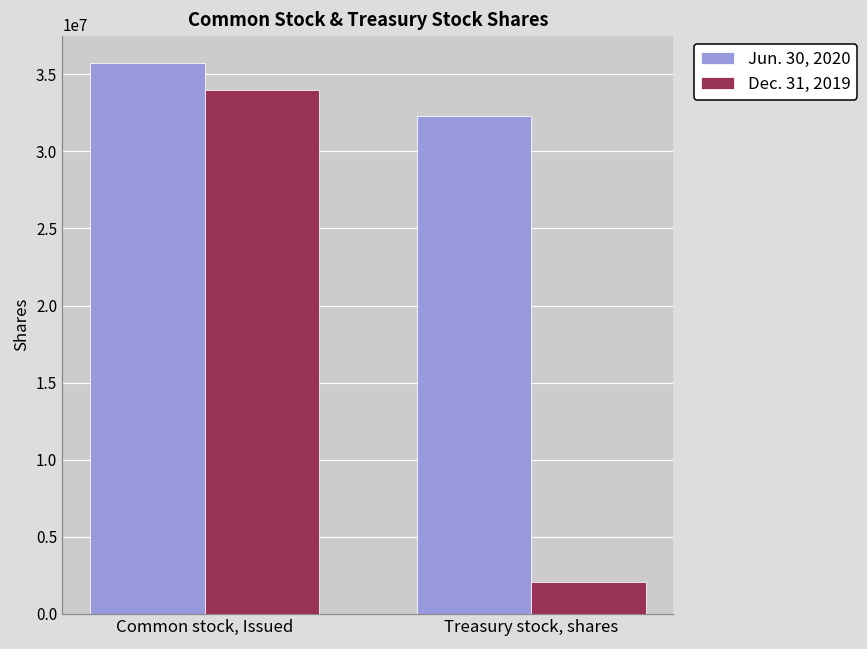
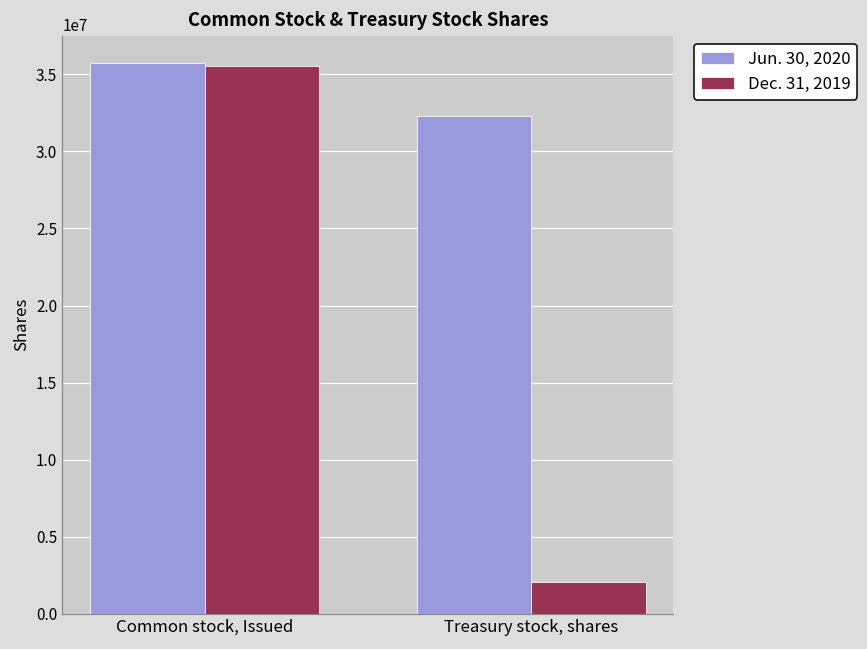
  {
    "Jun. 30, 2020": {
      "Common stock, Issued": 35700000,
      "Treasury stock, shares": 32300000
    },
    "Dec. 31, 2019": {
-     "Common stock, Issued": 34000000,
+     "Common stock, Issued": 35600000,
      "Treasury stock, shares": 2100000
    }
  }
